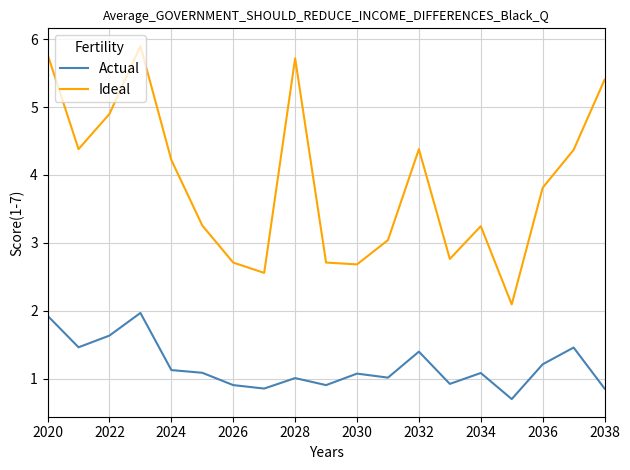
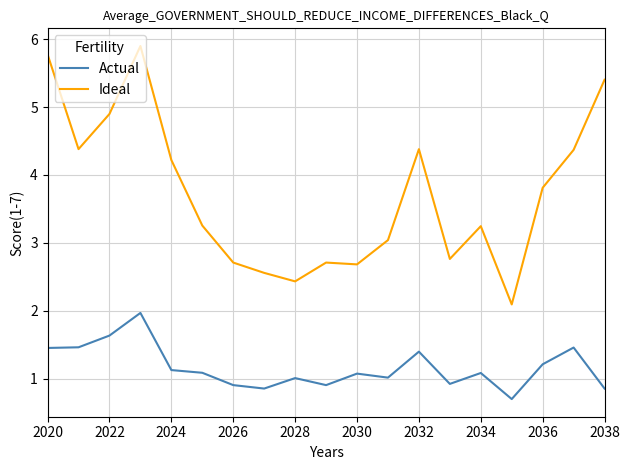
  {
    "Actual": {
-     "2020": 1.9,
+     "2020": 1.5,
      "2022": 1.6,
      "2024": 1.1,
      "2026": 0.9,
      "2028": 1.0,
      "2030": 1.1,
      "2032": 1.4,
      "2034": 1.1,
      "2036": 1.2,
      "2038": 0.9
    },
    "Ideal": {
      "2020": 5.8,
      "2022": 4.9,
      "2024": 4.2,
      "2026": 2.7,
-     "2028": 5.7,
+     "2028": 2.4,
      "2030": 2.7,
      "2032": 4.4,
      "2034": 3.2,
      "2036": 3.8,
      "2038": 5.4
    }
  }
